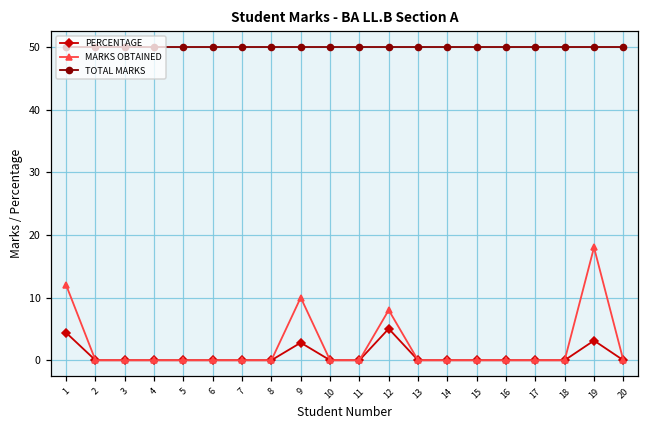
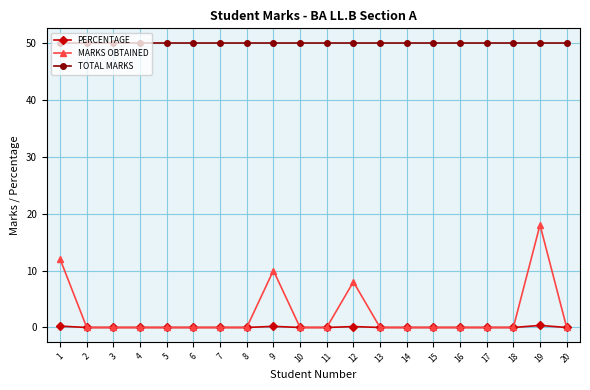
  {
    "PERCENTAGE": {
-     "1": 4,
-     "9": 3,
-     "12": 5,
-     "19": 3
+     "1": 0,
+     "9": 0,
+     "12": 0,
+     "19": 0
    },
    "MARKS OBTAINED": {
      "1": 12,
      "9": 10,
      "12": 8,
      "19": 18
    },
    "TOTAL MARKS": {
      "5": 50,
      "6": 50,
      "7": 50,
      "8": 50,
      "9": 50,
      "10": 50,
      "11": 50,
      "12": 50,
      "13": 50,
      "14": 50,
      "15": 50,
      "16": 50,
      "17": 50,
      "18": 50,
      "19": 50,
      "20": 50
    }
  }
